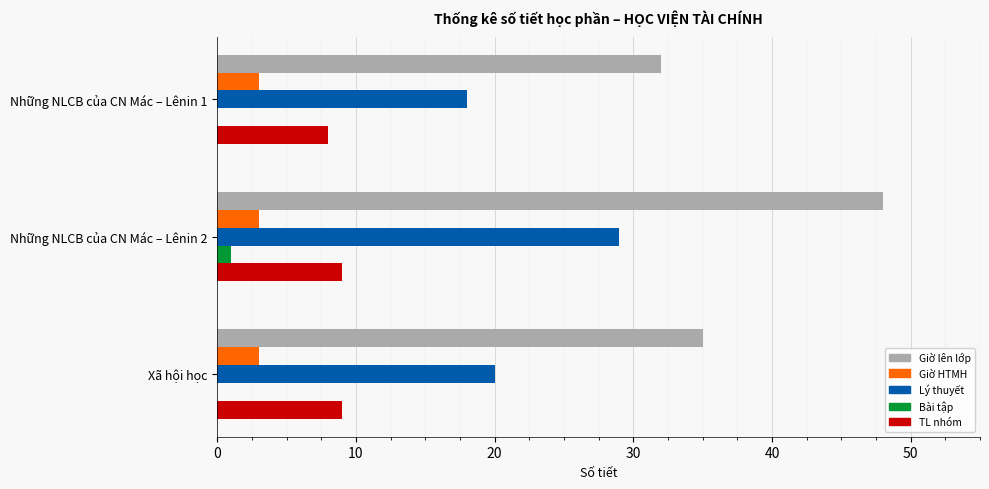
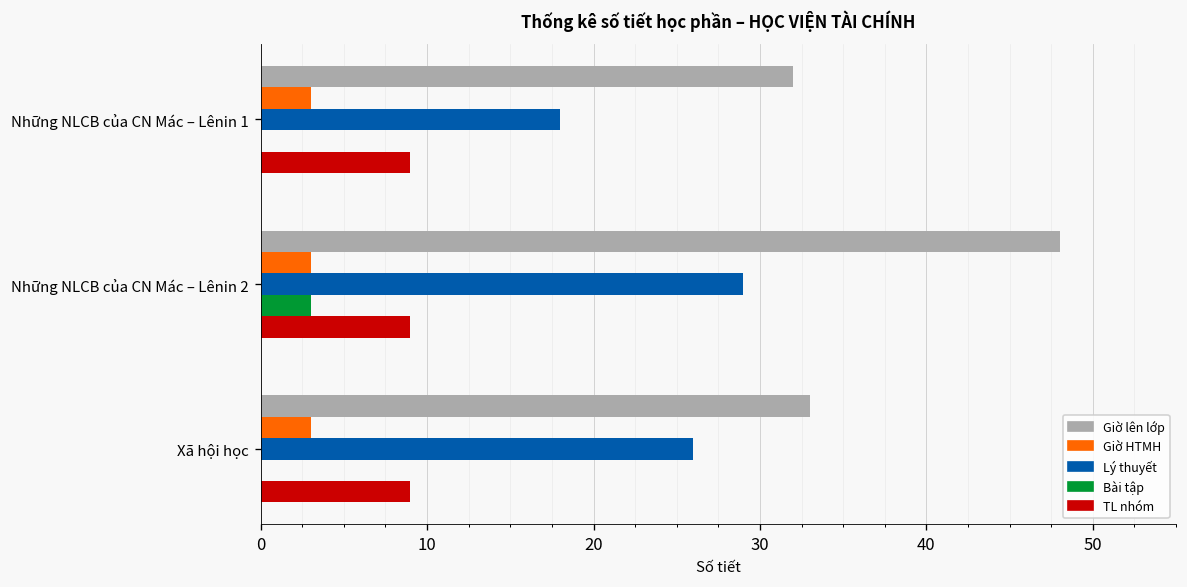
  {
    "Giờ lên lớp": {
      "Những NLCB của CN Mác – Lênin 1": 32,
      "Những NLCB của CN Mác – Lênin 2": 48,
-     "Xã hội học": 35
+     "Xã hội học": 33
    },
    "Giờ HTMH": {
      "Những NLCB của CN Mác – Lênin 1": 3,
      "Những NLCB của CN Mác – Lênin 2": 3,
      "Xã hội học": 3
    },
    "Lý thuyết": {
      "Những NLCB của CN Mác – Lênin 1": 18,
      "Những NLCB của CN Mác – Lênin 2": 29,
-     "Xã hội học": 20
+     "Xã hội học": 26
    },
    "Bài tập": {
      "Những NLCB của CN Mác – Lênin 1": 0,
-     "Những NLCB của CN Mác – Lênin 2": 1,
+     "Những NLCB của CN Mác – Lênin 2": 3,
      "Xã hội học": 0
    },
    "TL nhóm": {
-     "Những NLCB của CN Mác – Lênin 1": 8,
+     "Những NLCB của CN Mác – Lênin 1": 9,
      "Những NLCB của CN Mác – Lênin 2": 9,
      "Xã hội học": 9
    }
  }
